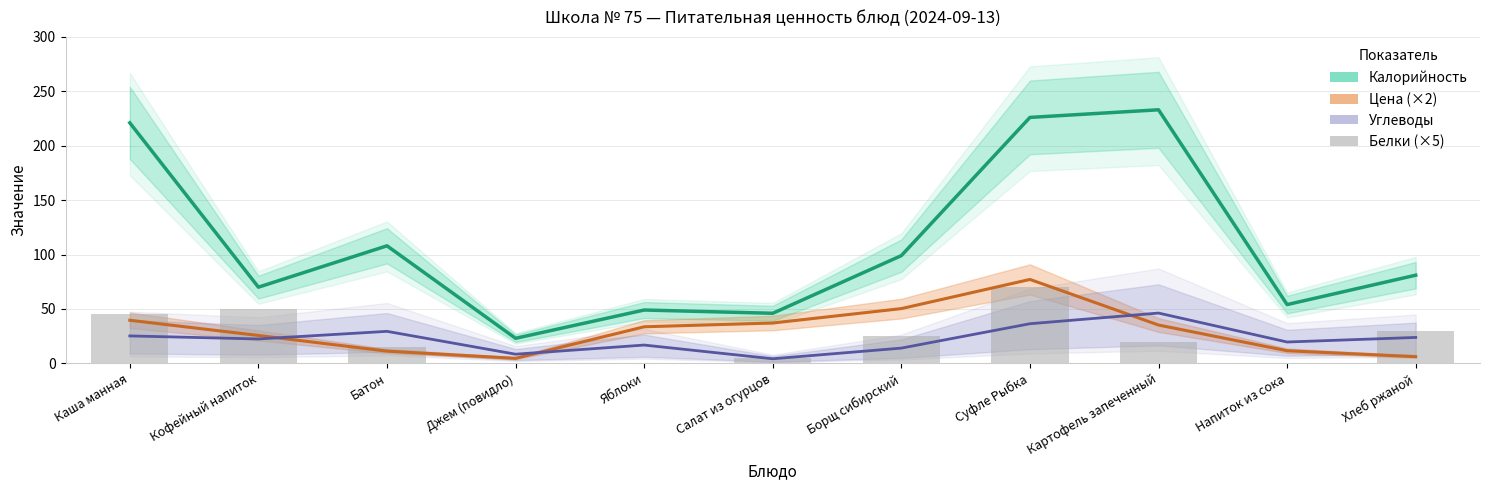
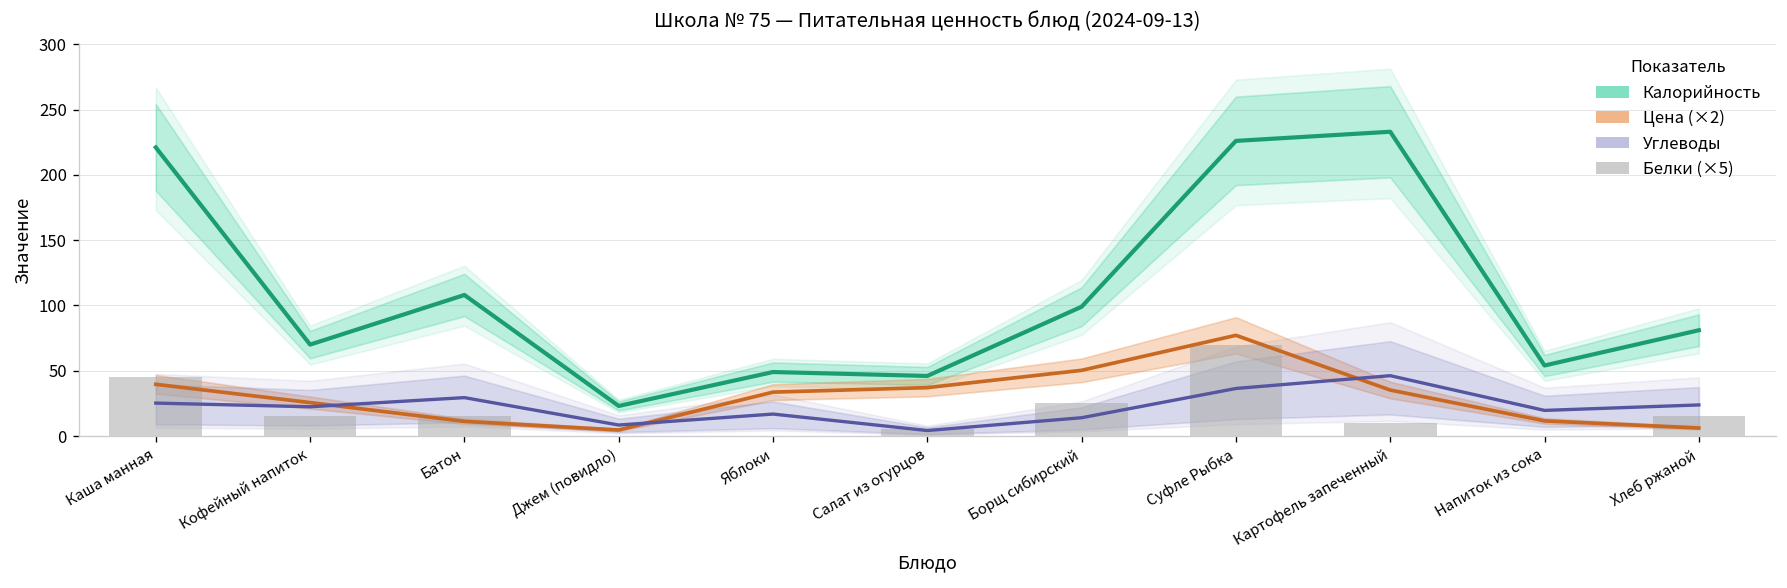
  {
    "Белки (×5)": {
      "Каша манная": 45,
-     "Кофейный напиток": 50,
+     "Кофейный напиток": 15,
      "Батон": 15,
      "Джем (повидло)": 0,
      "Яблоки": 0,
      "Салат из огурцов": 5,
      "Борщ сибирский": 25,
      "Суфле Рыбка": 70,
-     "Картофель запеченный": 20,
+     "Картофель запеченный": 10,
      "Напиток из сока": 0,
-     "Хлеб ржаной": 30
+     "Хлеб ржаной": 15
    }
  }
